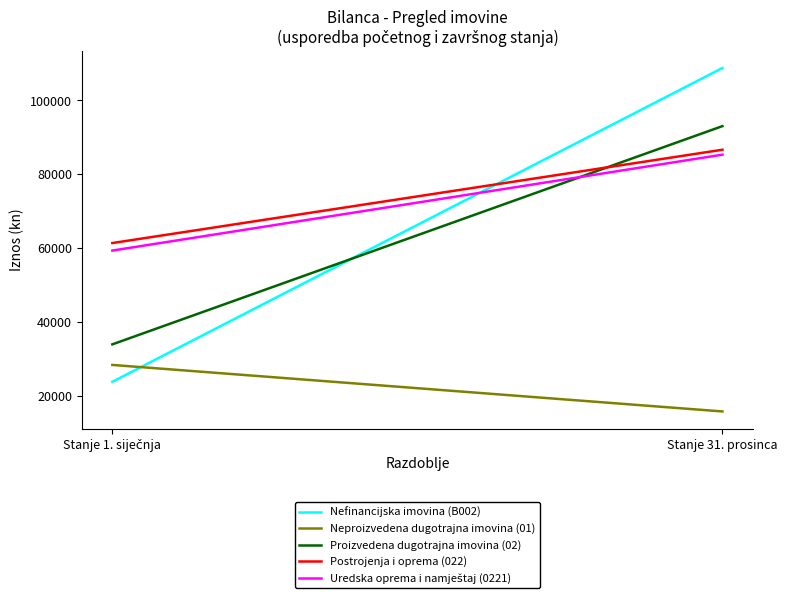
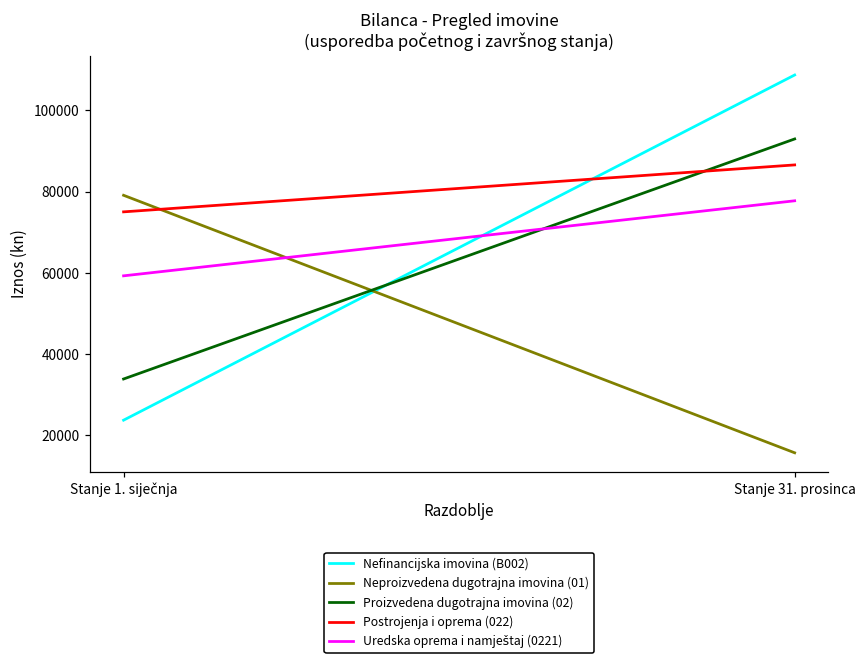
  {
    "Nefinancijska imovina (B002)": {
      "Stanje 1. siječnja": 24000,
      "Stanje 31. prosinca": 109000
    },
    "Neproizvedena dugotrajna imovina (01)": {
-     "Stanje 1. siječnja": 28000,
+     "Stanje 1. siječnja": 79000,
      "Stanje 31. prosinca": 16000
    },
    "Proizvedena dugotrajna imovina (02)": {
      "Stanje 1. siječnja": 34000,
      "Stanje 31. prosinca": 93000
    },
    "Postrojenja i oprema (022)": {
-     "Stanje 1. siječnja": 61000,
+     "Stanje 1. siječnja": 75000,
      "Stanje 31. prosinca": 87000
    },
    "Uredska oprema i namještaj (0221)": {
      "Stanje 1. siječnja": 59000,
-     "Stanje 31. prosinca": 85000
+     "Stanje 31. prosinca": 78000
    }
  }
